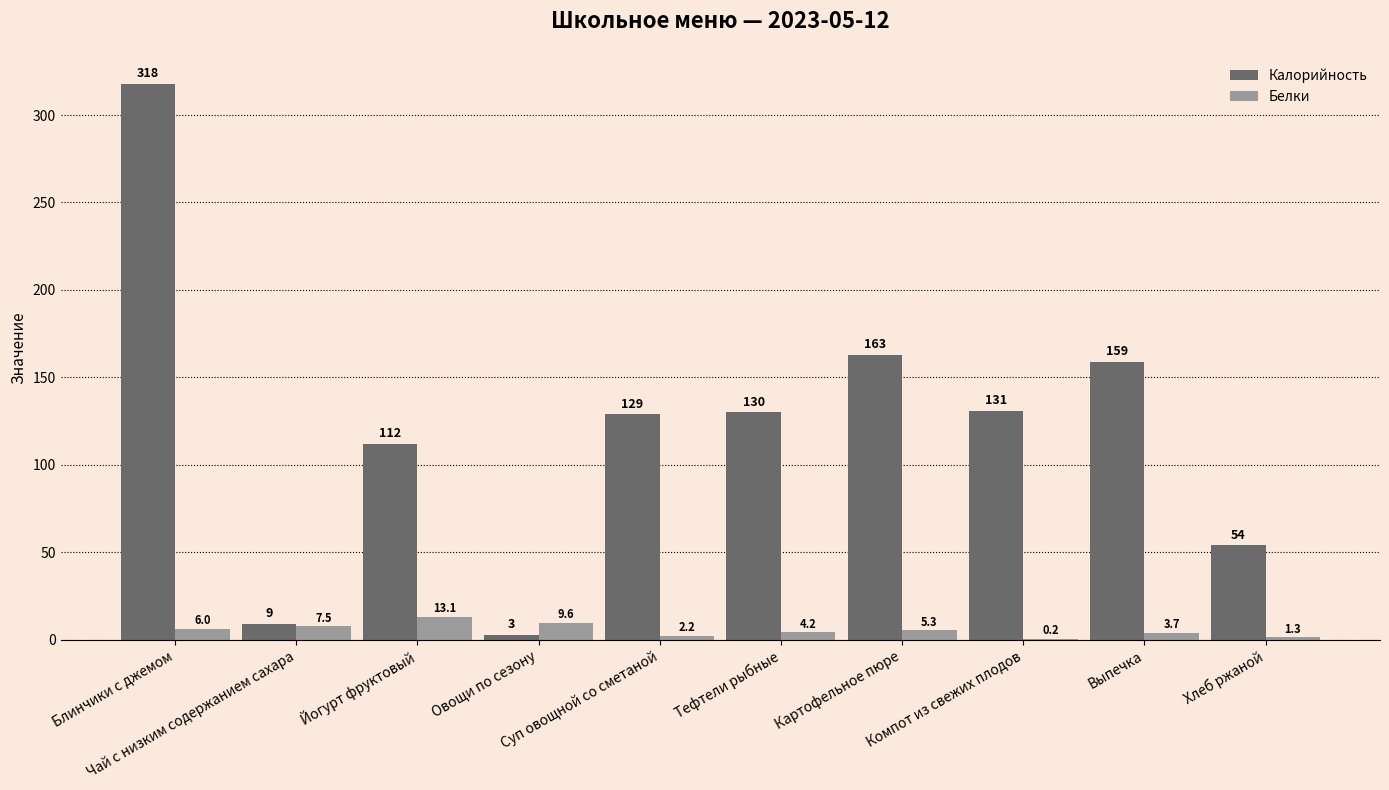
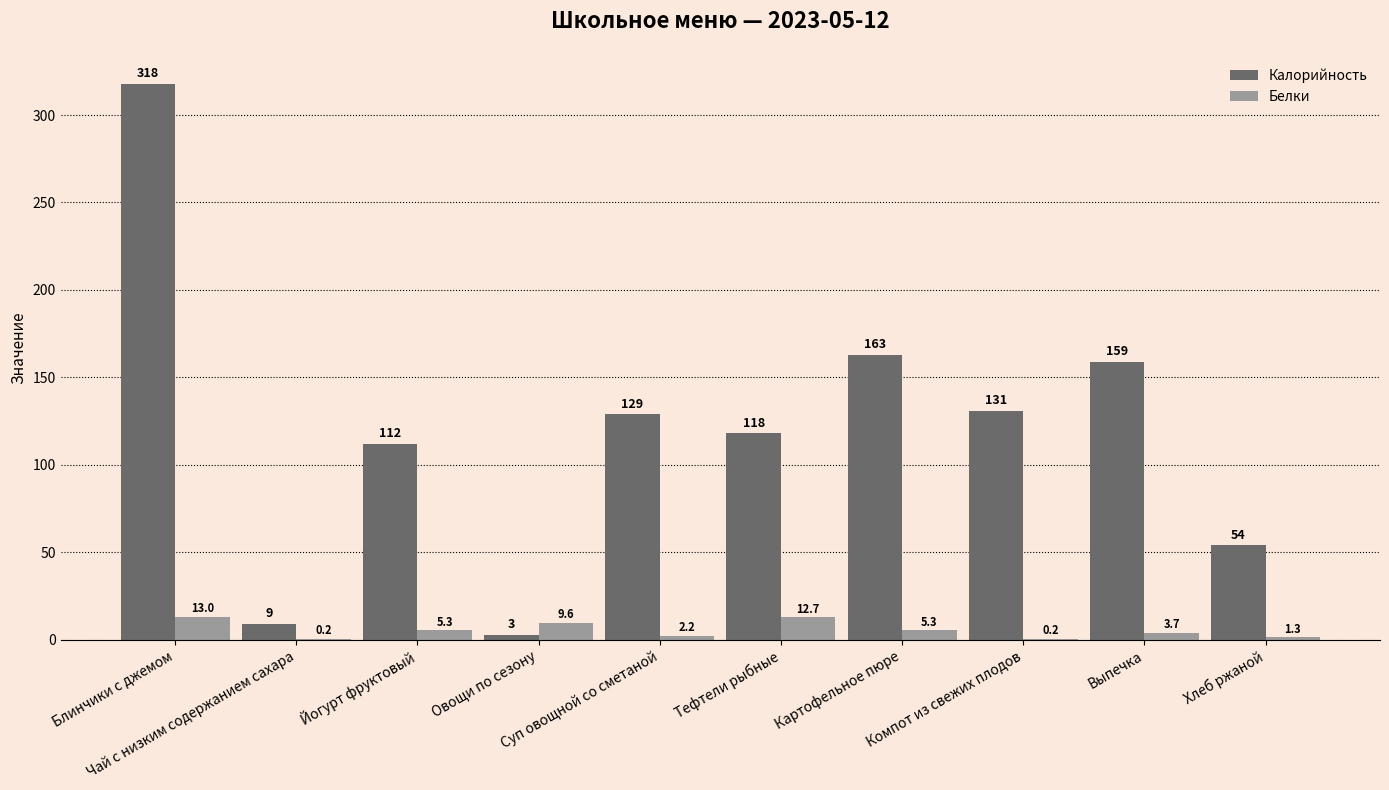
  {
    "Калорийность": {
      "Блинчики с джемом": 318,
      "Чай с низким содержанием сахара": 9,
      "Йогурт фруктовый": 112,
      "Овощи по сезону": 3,
      "Суп овощной со сметаной": 129,
-     "Тефтели рыбные": 130,
+     "Тефтели рыбные": 118,
      "Картофельное пюре": 163,
      "Компот из свежих плодов": 131,
      "Выпечка": 159,
      "Хлеб ржаной": 54
    },
    "Белки": {
-     "Блинчики с джемом": 6.0,
-     "Чай с низким содержанием сахара": 7.5,
-     "Йогурт фруктовый": 13.1,
+     "Блинчики с джемом": 13.0,
+     "Чай с низким содержанием сахара": 0.2,
+     "Йогурт фруктовый": 5.3,
      "Овощи по сезону": 9.6,
      "Суп овощной со сметаной": 2.2,
-     "Тефтели рыбные": 4.2,
+     "Тефтели рыбные": 12.7,
      "Картофельное пюре": 5.3,
      "Компот из свежих плодов": 0.2,
      "Выпечка": 3.7,
      "Хлеб ржаной": 1.3
    }
  }
